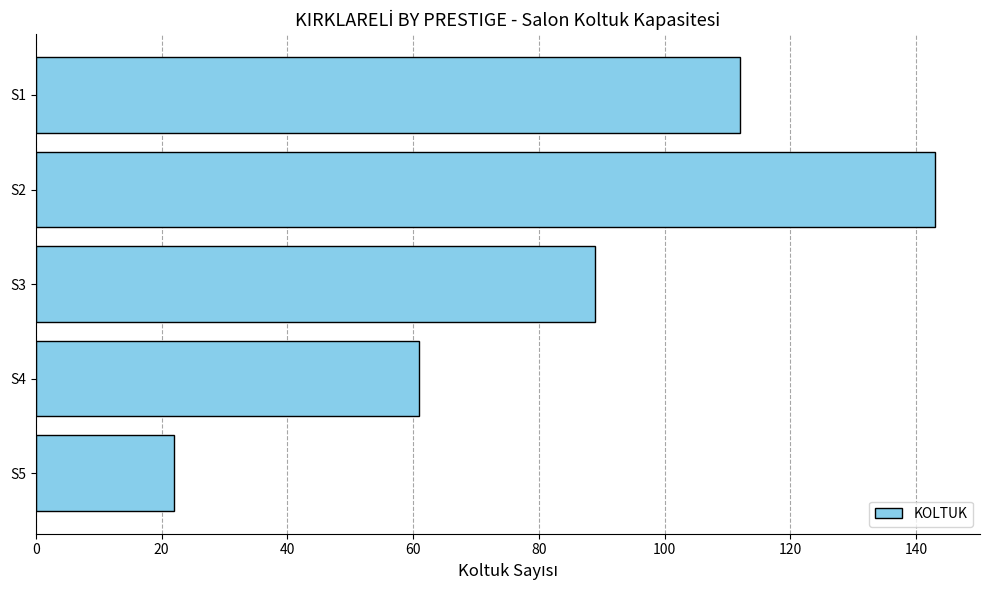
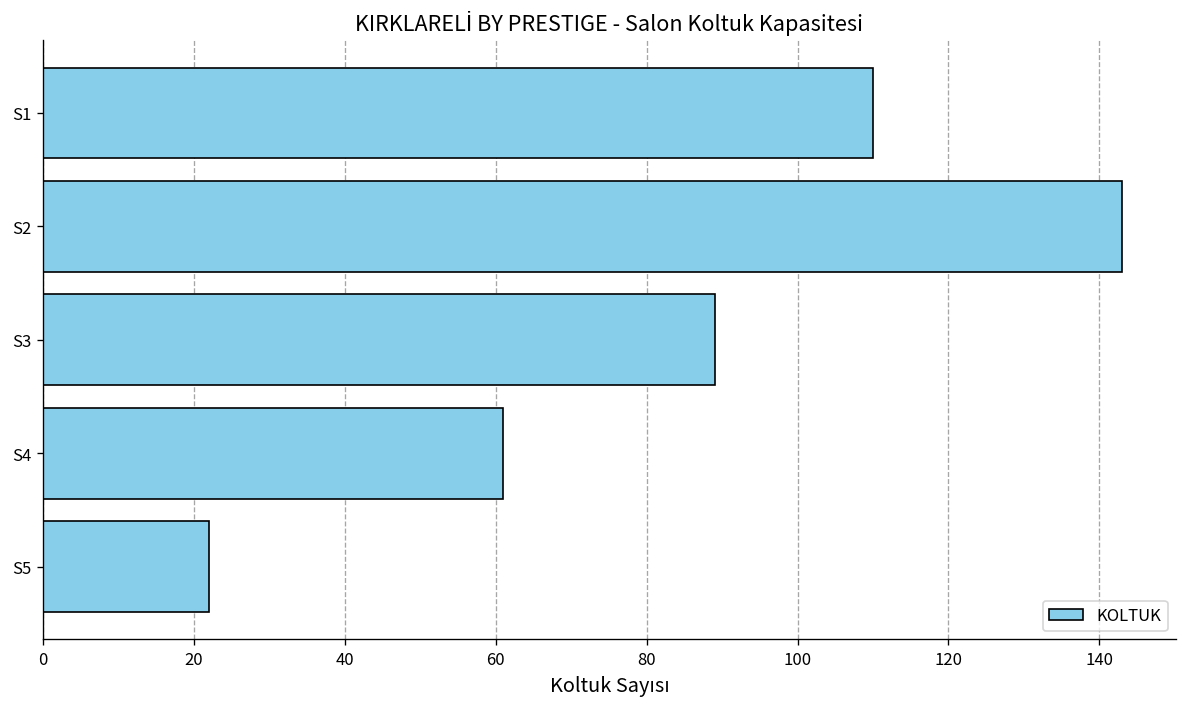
  {
-   "S1": 112,
+   "S1": 110,
    "S2": 143,
    "S3": 89,
    "S4": 61,
    "S5": 22
  }
